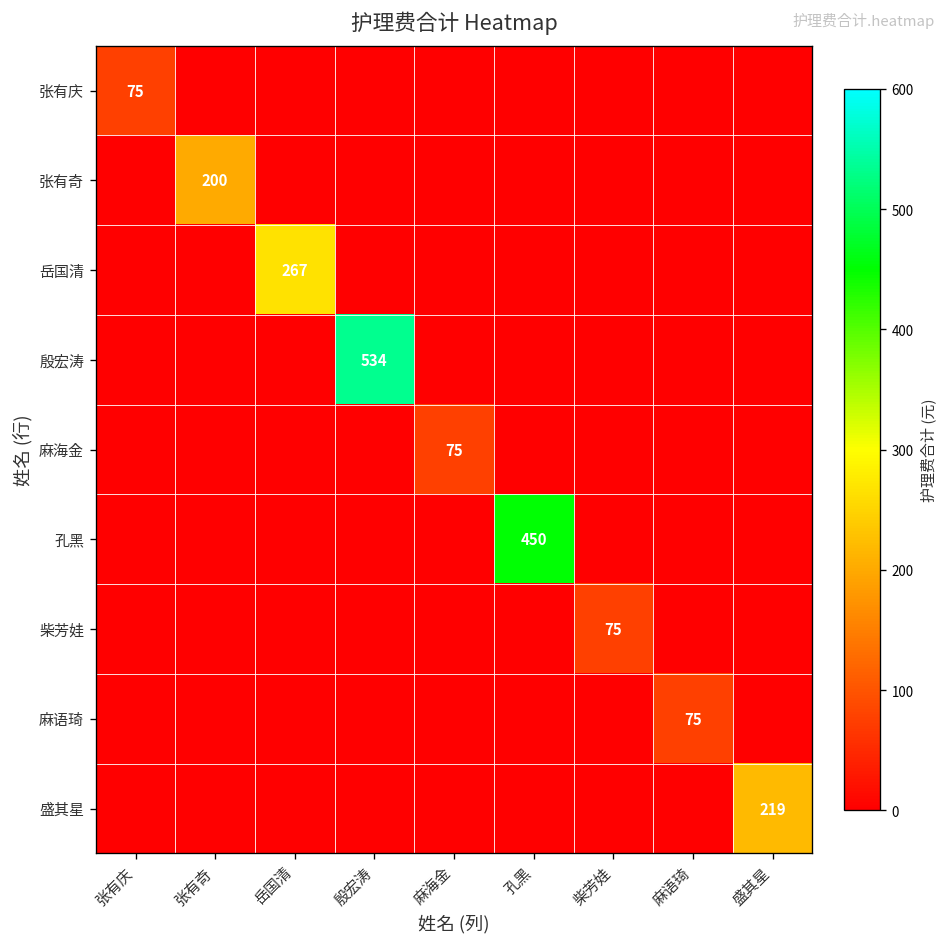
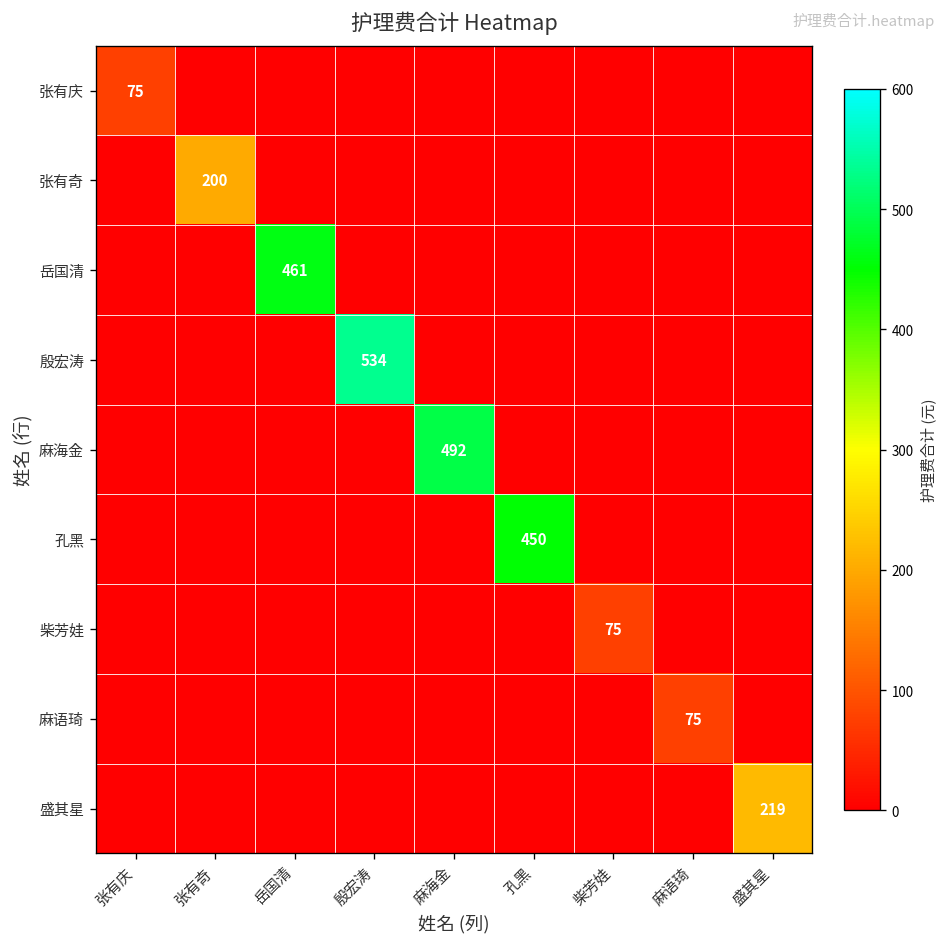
  {
    "张有庆": {
      "张有庆": 75
    },
    "张有奇": {
      "张有奇": 200
    },
    "岳国清": {
-     "岳国清": 267
+     "岳国清": 461
    },
    "殷宏涛": {
      "殷宏涛": 534
    },
    "麻海金": {
-     "麻海金": 75
+     "麻海金": 492
    },
    "孔黑": {
      "孔黑": 450
    },
    "柴芳娃": {
      "柴芳娃": 75
    },
    "麻语琦": {
      "麻语琦": 75
    },
    "盛其星": {
      "盛其星": 219
    }
  }
